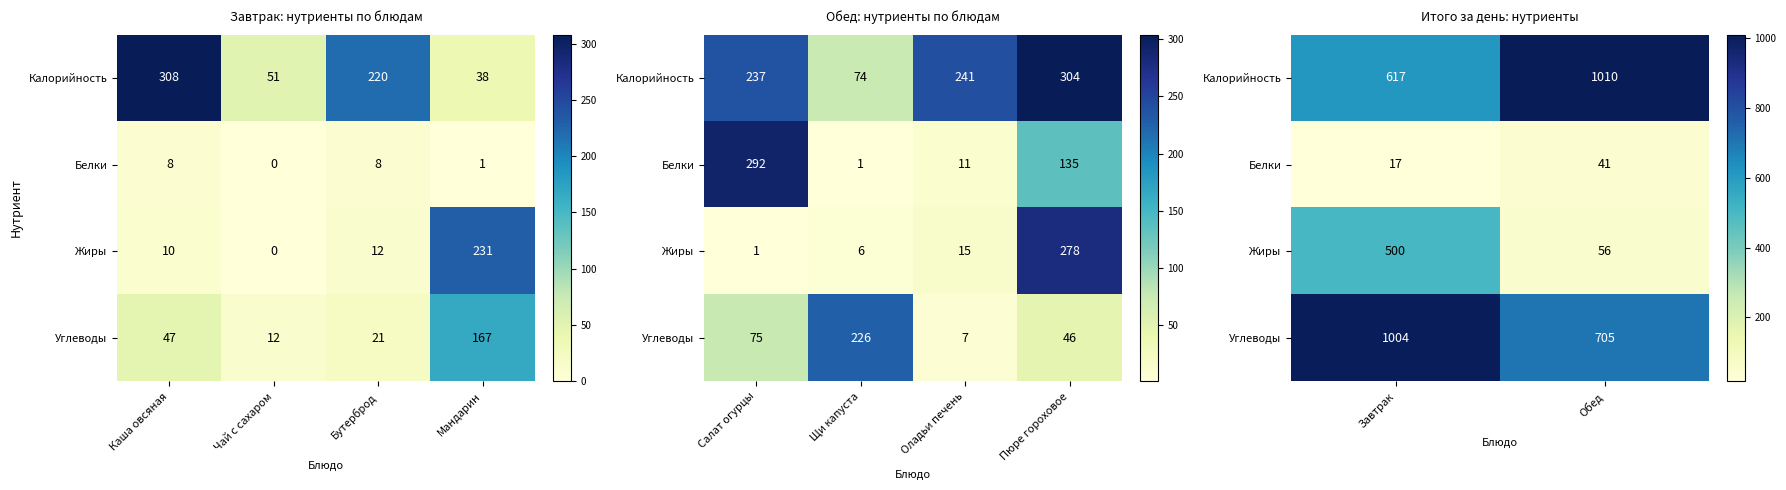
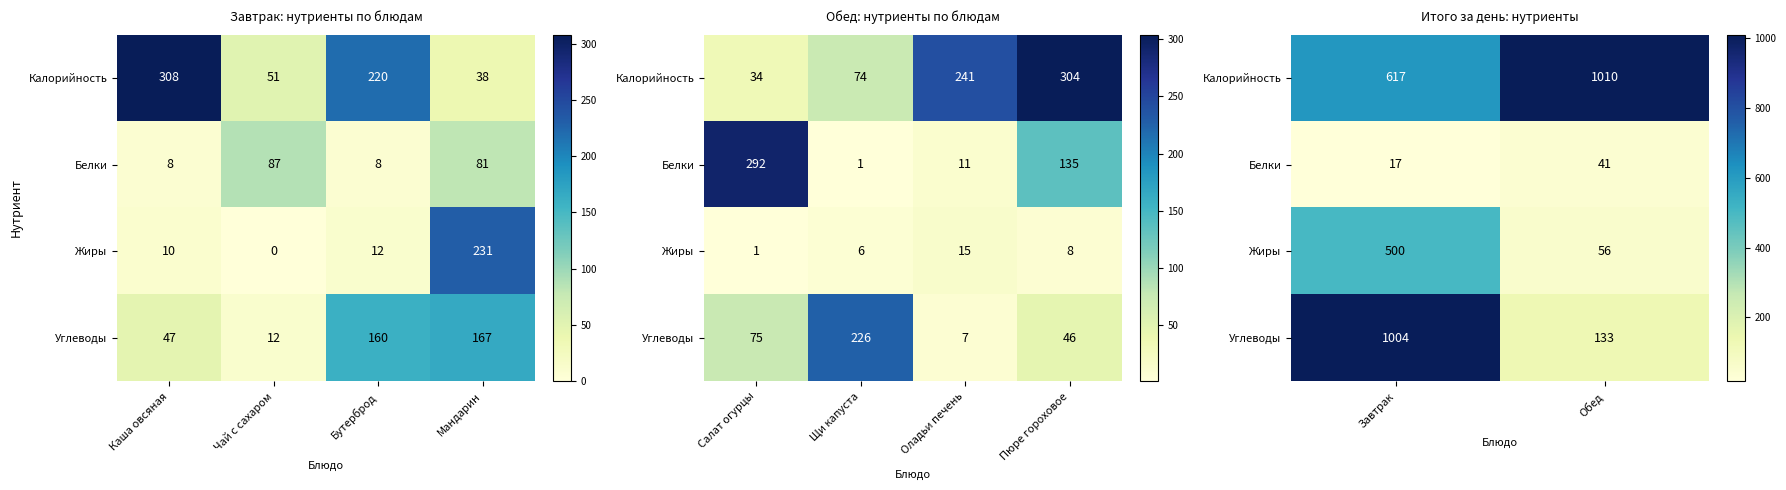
  {
    "Завтрак: нутриенты по блюдам": {
      "Калорийность": {
        "Каша овсяная": 308,
        "Чай с сахаром": 51,
        "Бутерброд": 220,
        "Мандарин": 38
      },
      "Белки": {
        "Каша овсяная": 8,
-       "Чай с сахаром": 0,
+       "Чай с сахаром": 87,
        "Бутерброд": 8,
-       "Мандарин": 1
+       "Мандарин": 81
      },
      "Жиры": {
        "Каша овсяная": 10,
        "Чай с сахаром": 0,
        "Бутерброд": 12,
        "Мандарин": 231
      },
      "Углеводы": {
        "Каша овсяная": 47,
        "Чай с сахаром": 12,
-       "Бутерброд": 21,
+       "Бутерброд": 160,
        "Мандарин": 167
      }
    },
    "Обед: нутриенты по блюдам": {
      "Калорийность": {
-       "Салат огурцы": 237,
+       "Салат огурцы": 34,
        "Щи капуста": 74,
        "Оладьи печень": 241,
        "Пюре гороховое": 304
      },
      "Белки": {
        "Салат огурцы": 292,
        "Щи капуста": 1,
        "Оладьи печень": 11,
        "Пюре гороховое": 135
      },
      "Жиры": {
        "Салат огурцы": 1,
        "Щи капуста": 6,
        "Оладьи печень": 15,
-       "Пюре гороховое": 278
+       "Пюре гороховое": 8
      },
      "Углеводы": {
        "Салат огурцы": 75,
        "Щи капуста": 226,
        "Оладьи печень": 7,
        "Пюре гороховое": 46
      }
    },
    "Итого за день: нутриенты": {
      "Калорийность": {
        "Завтрак": 617,
        "Обед": 1010
      },
      "Белки": {
        "Завтрак": 17,
        "Обед": 41
      },
      "Жиры": {
        "Завтрак": 500,
        "Обед": 56
      },
      "Углеводы": {
        "Завтрак": 1004,
-       "Обед": 705
+       "Обед": 133
      }
    }
  }
